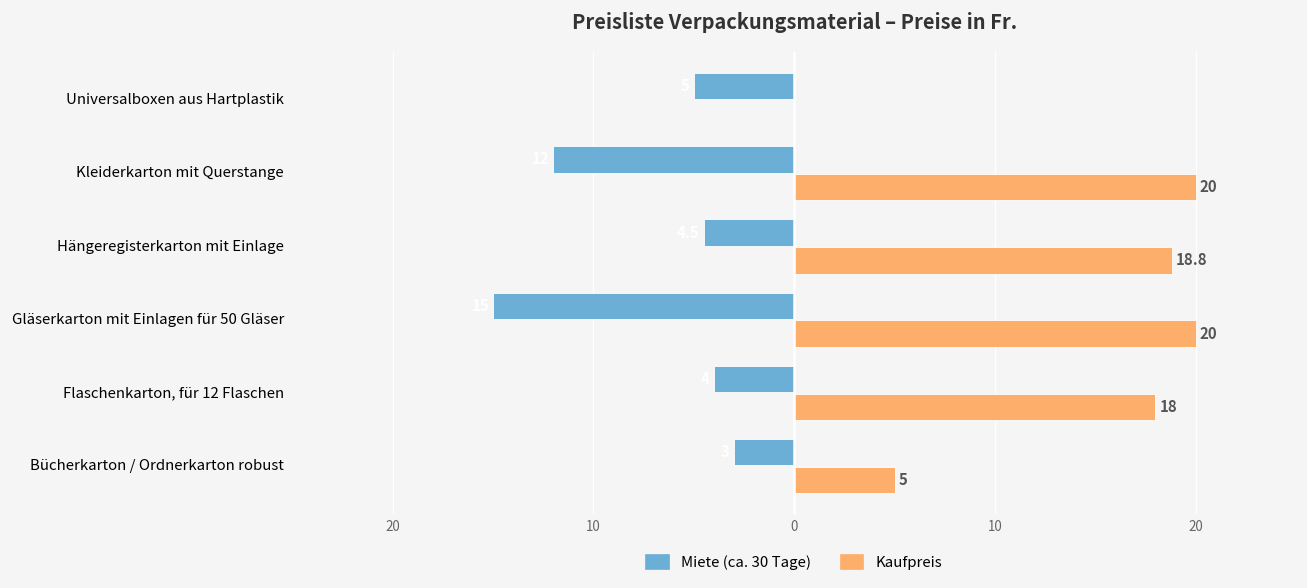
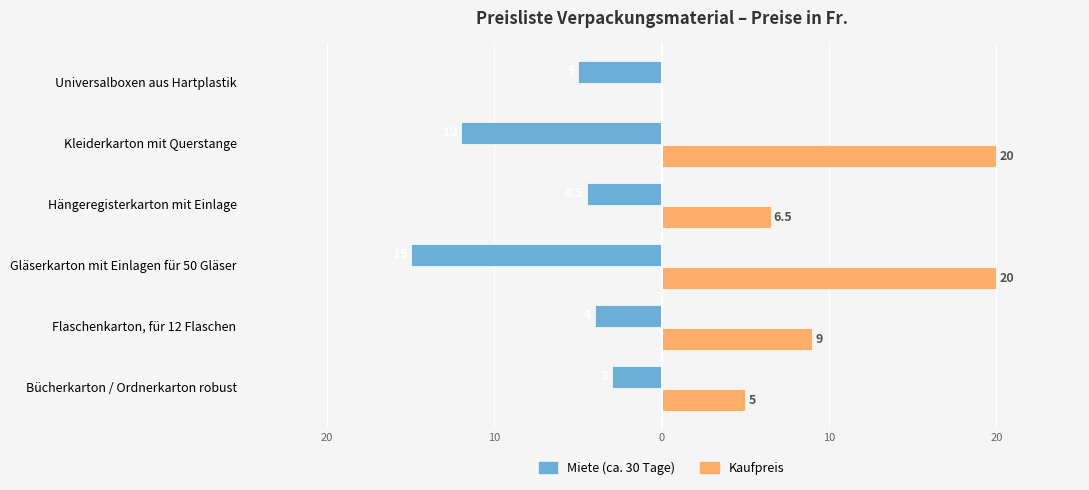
  {
    "Kaufpreis": {
      "Kleiderkarton mit Querstange": 20,
-     "Hängeregisterkarton mit Einlage": 18.8,
+     "Hängeregisterkarton mit Einlage": 6.5,
      "Gläserkarton mit Einlagen für 50 Gläser": 20,
-     "Flaschenkarton, für 12 Flaschen": 18,
+     "Flaschenkarton, für 12 Flaschen": 9,
      "Bücherkarton / Ordnerkarton robust": 5
    }
  }
